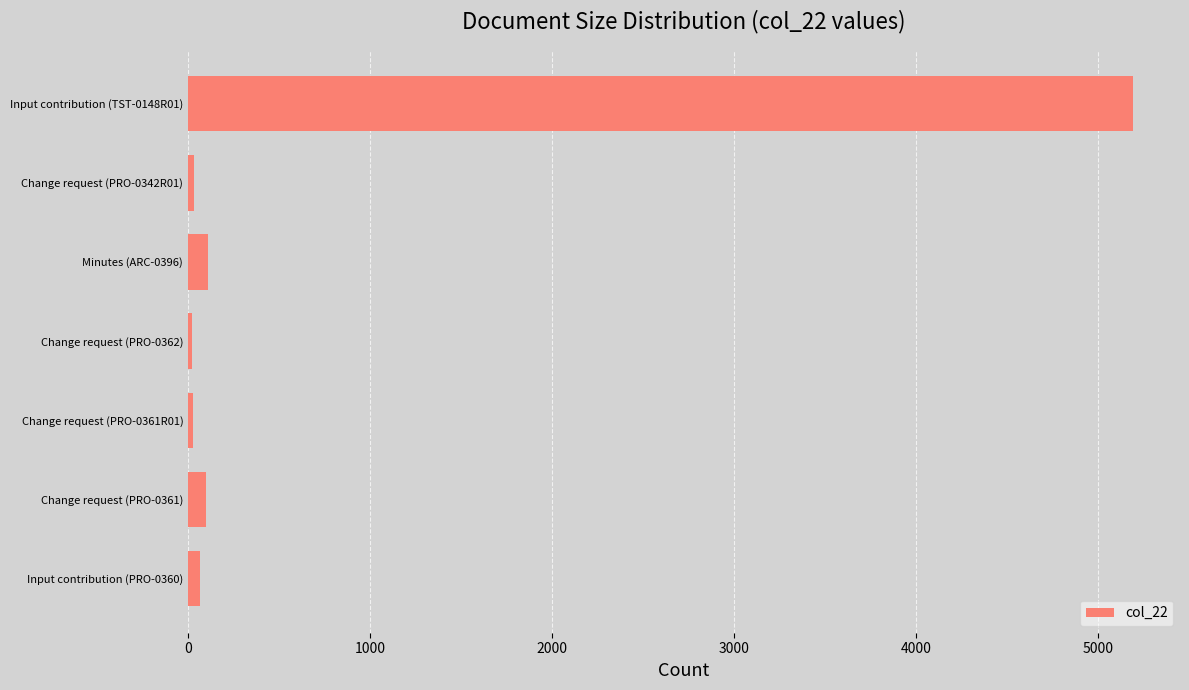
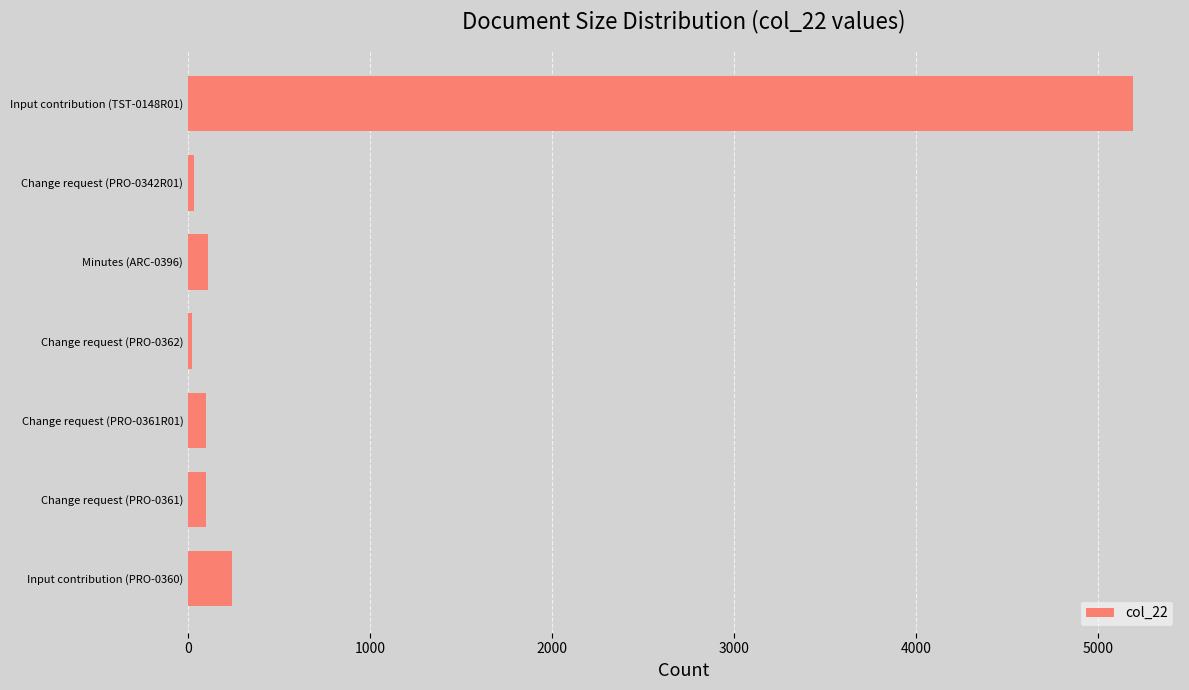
  {
    "Input contribution (TST-0148R01)": 5190,
    "Change request (PRO-0342R01)": 30,
    "Minutes (ARC-0396)": 110,
    "Change request (PRO-0362)": 20,
-   "Change request (PRO-0361R01)": 30,
+   "Change request (PRO-0361R01)": 100,
    "Change request (PRO-0361)": 100,
-   "Input contribution (PRO-0360)": 70
+   "Input contribution (PRO-0360)": 240
  }
